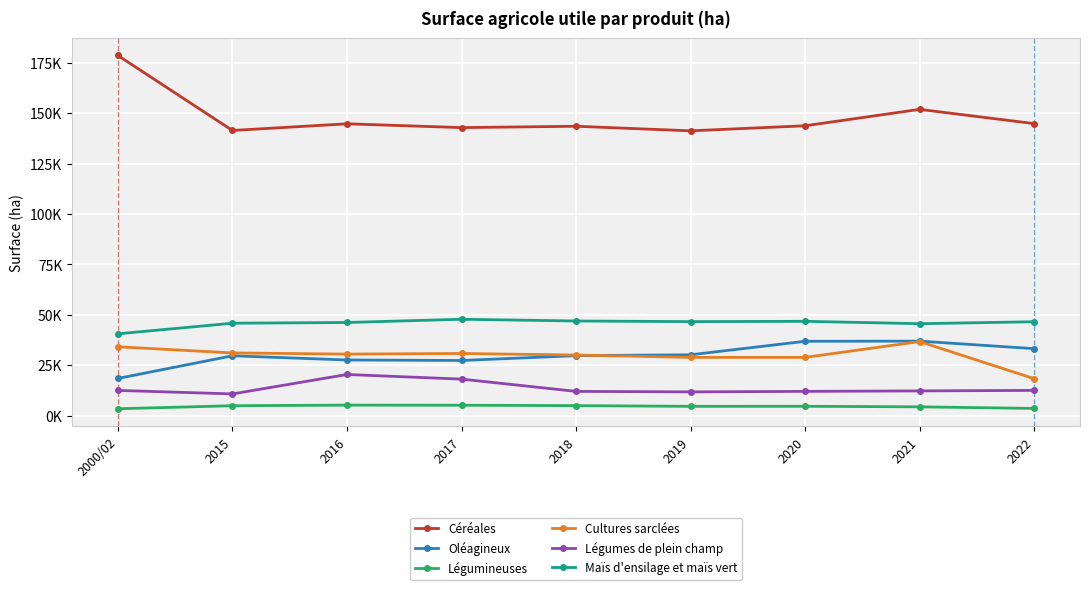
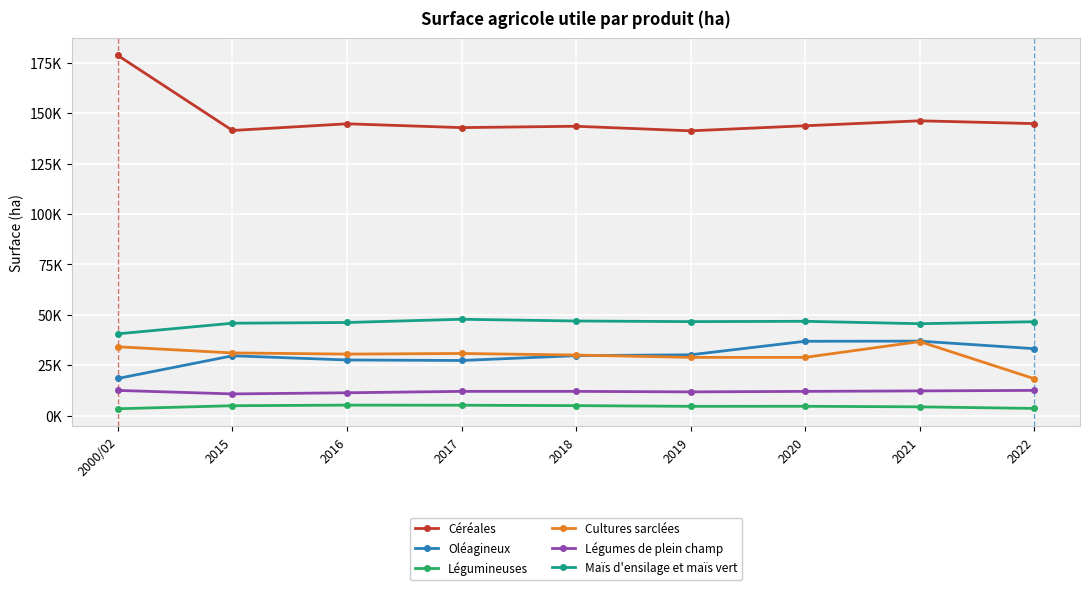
  {
    "Céréales": {
      "2000/02": 179000,
      "2015": 141000,
      "2016": 145000,
      "2017": 143000,
      "2018": 144000,
      "2019": 141000,
      "2020": 144000,
-     "2021": 152000,
+     "2021": 146000,
      "2022": 145000
    },
    "Oléagineux": {
      "2000/02": 19000,
      "2015": 30000,
      "2016": 28000,
      "2017": 27000,
      "2019": 30000,
      "2020": 37000,
      "2022": 33000
    },
    "Cultures sarclées": {
      "2000/02": 34000,
      "2015": 31000,
      "2016": 31000,
      "2017": 31000,
      "2019": 29000,
      "2020": 29000,
      "2022": 18000
    },
    "Légumes de plein champ": {
      "2000/02": 13000,
      "2015": 11000,
-     "2016": 20000,
-     "2017": 18000,
+     "2016": 11000,
+     "2017": 12000,
      "2018": 12000,
      "2019": 12000,
      "2020": 12000,
      "2021": 12000,
      "2022": 13000
    }
  }
